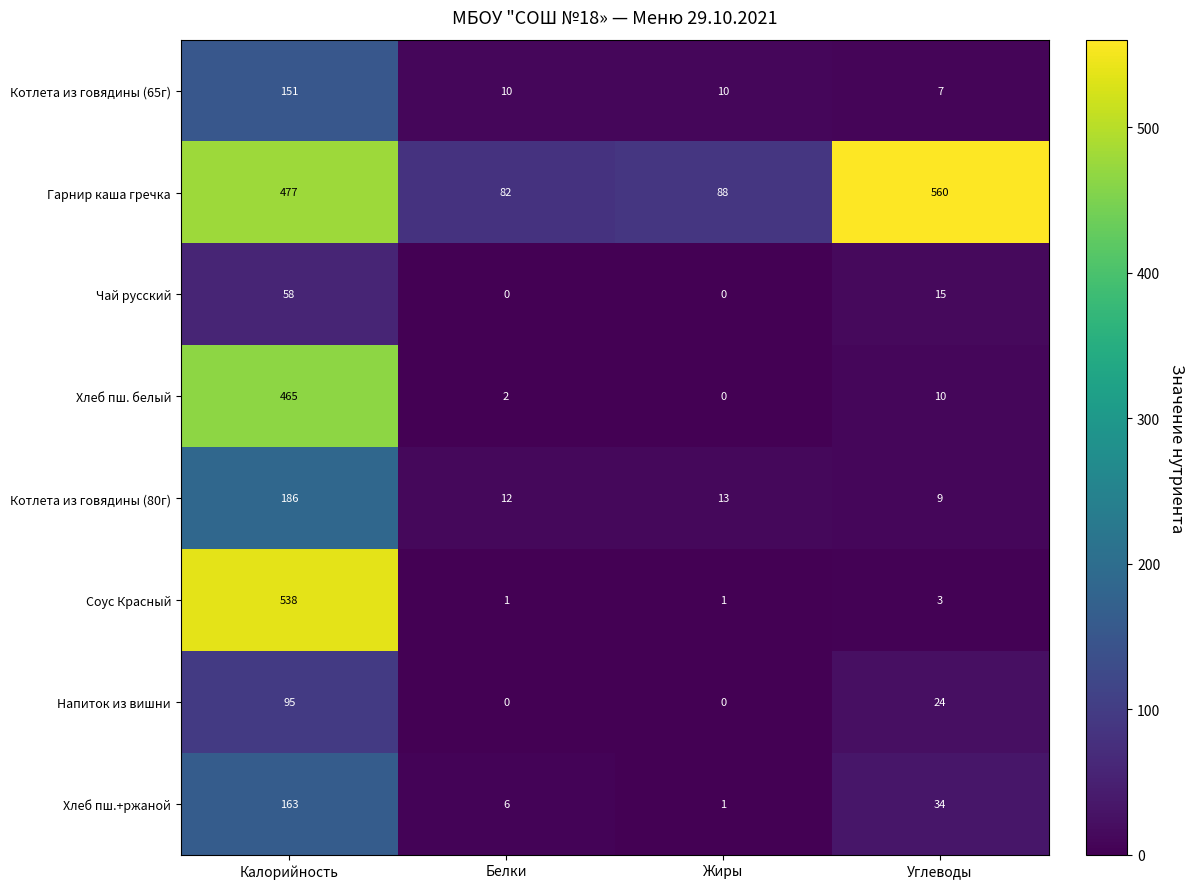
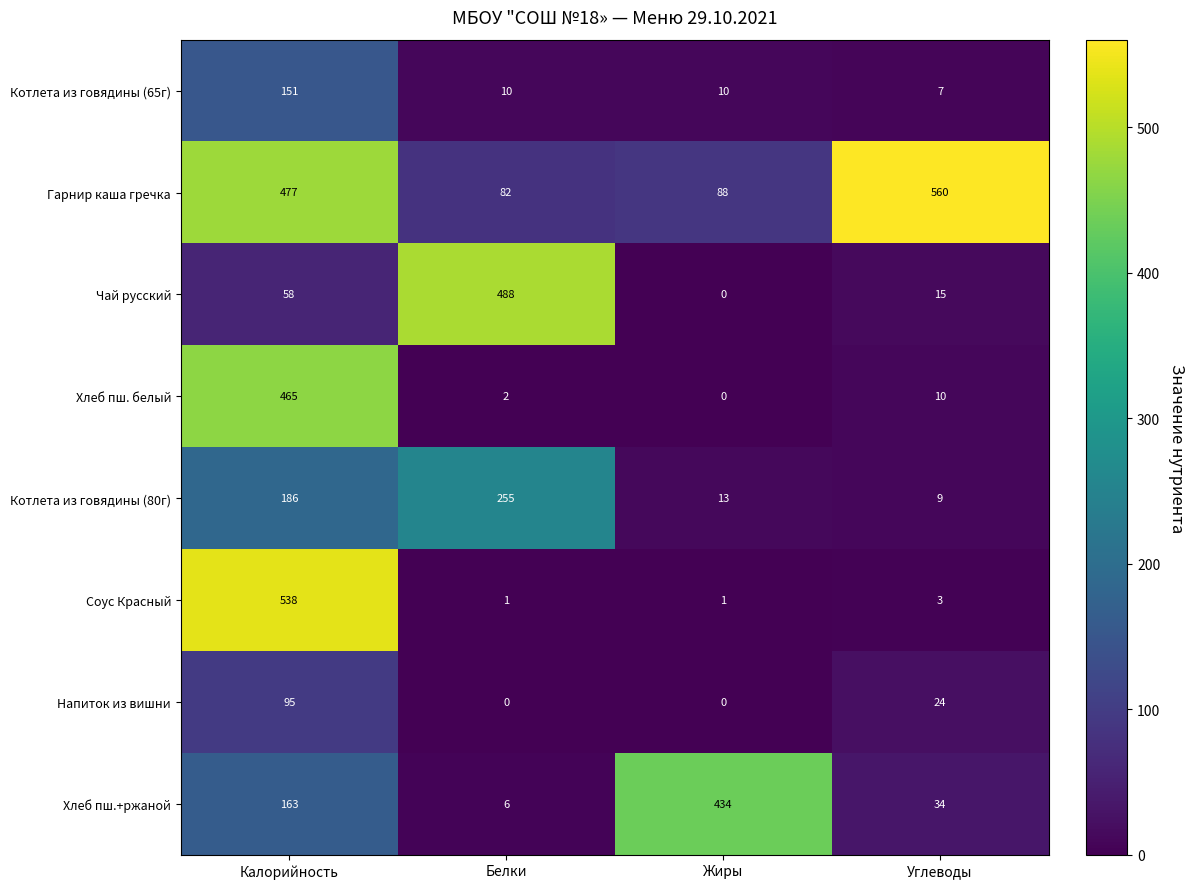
  {
    "Котлета из говядины (65г)": {
      "Калорийность": 151,
      "Белки": 10,
      "Жиры": 10,
      "Углеводы": 7
    },
    "Гарнир каша гречка": {
      "Калорийность": 477,
      "Белки": 82,
      "Жиры": 88,
      "Углеводы": 560
    },
    "Чай русский": {
      "Калорийность": 58,
-     "Белки": 0,
+     "Белки": 488,
      "Жиры": 0,
      "Углеводы": 15
    },
    "Хлеб пш. белый": {
      "Калорийность": 465,
      "Белки": 2,
      "Жиры": 0,
      "Углеводы": 10
    },
    "Котлета из говядины (80г)": {
      "Калорийность": 186,
-     "Белки": 12,
+     "Белки": 255,
      "Жиры": 13,
      "Углеводы": 9
    },
    "Соус Красный": {
      "Калорийность": 538,
      "Белки": 1,
      "Жиры": 1,
      "Углеводы": 3
    },
    "Напиток из вишни": {
      "Калорийность": 95,
      "Белки": 0,
      "Жиры": 0,
      "Углеводы": 24
    },
    "Хлеб пш.+ржаной": {
      "Калорийность": 163,
      "Белки": 6,
-     "Жиры": 1,
+     "Жиры": 434,
      "Углеводы": 34
    }
  }
